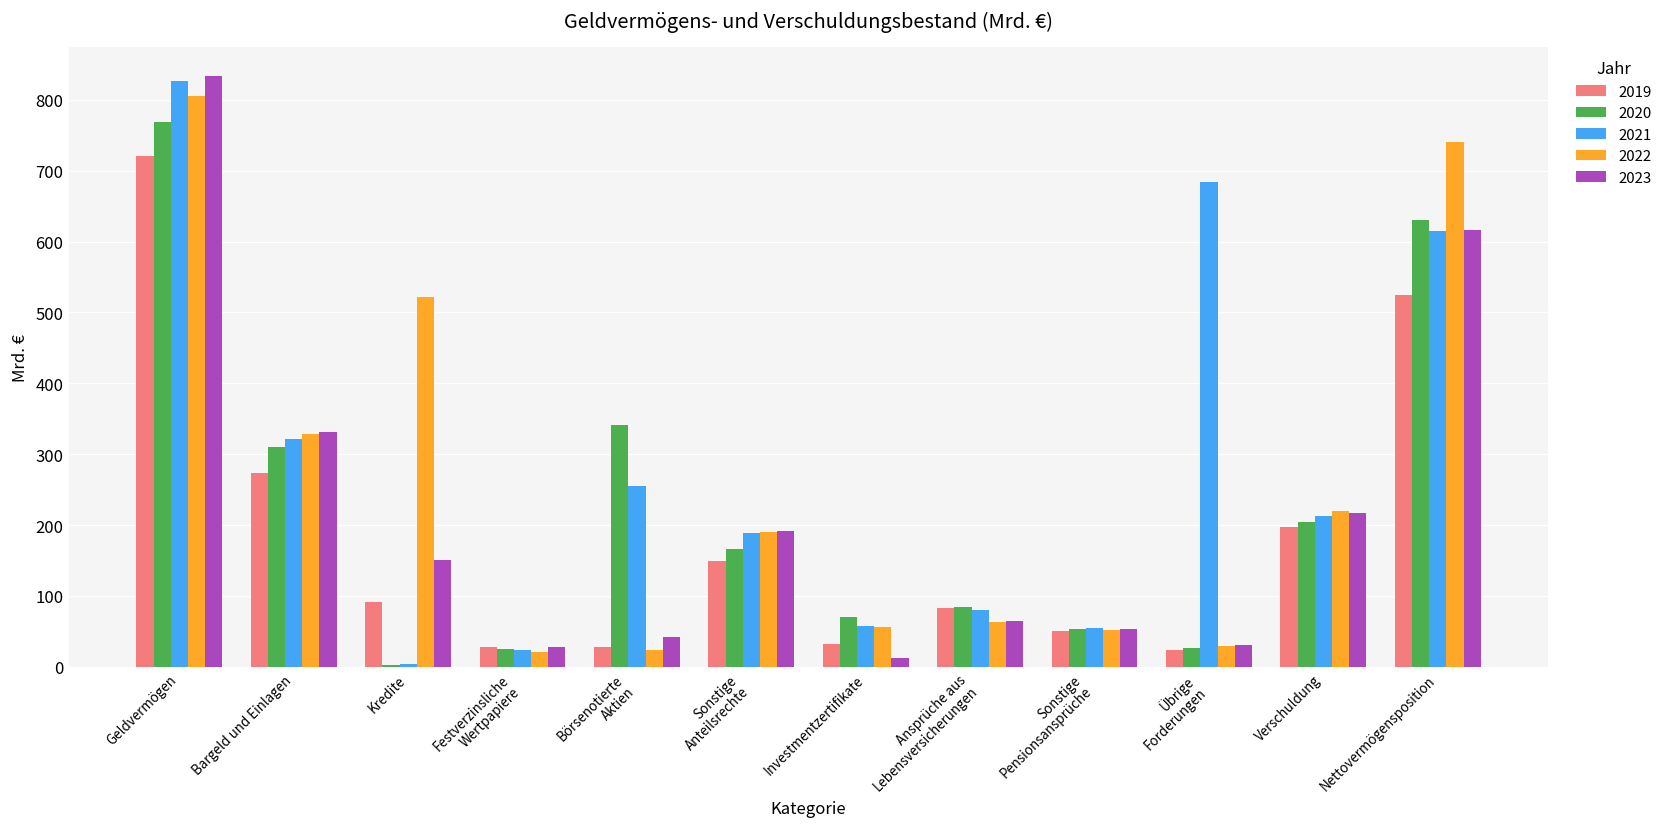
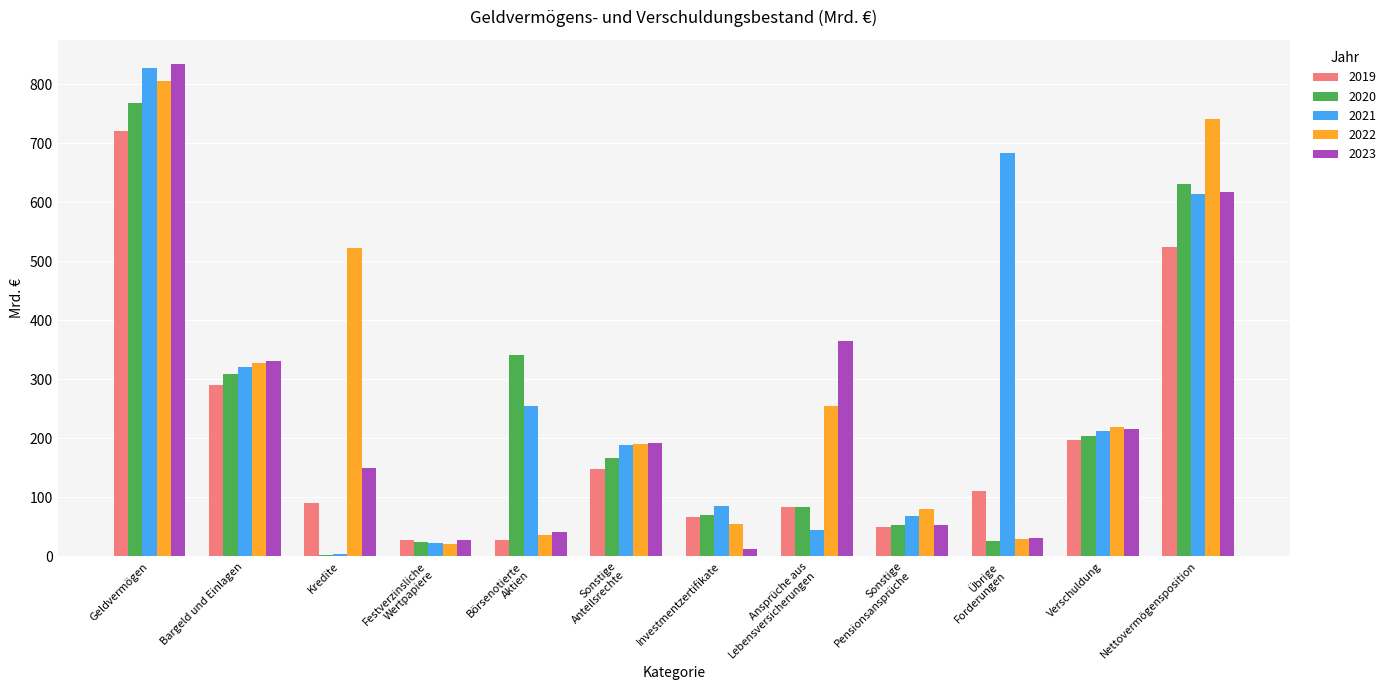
  {
    "2019": {
      "Geldvermögen": 720,
-     "Bargeld und Einlagen": 270,
+     "Bargeld und Einlagen": 290,
      "Kredite": 90,
      "Festverzinsliche Wertpapiere": 30,
      "Börsenotierte Aktien": 30,
      "Sonstige Anteilsrechte": 150,
-     "Investmentzertifikate": 30,
+     "Investmentzertifikate": 70,
      "Ansprüche aus Lebensversicherungen": 80,
      "Sonstige Pensionsansprüche": 50,
-     "Übrige Forderungen": 20,
+     "Übrige Forderungen": 110,
      "Verschuldung": 200,
      "Nettovermögensposition": 520
    },
    "2020": {
      "Geldvermögen": 770,
      "Bargeld und Einlagen": 310,
      "Festverzinsliche Wertpapiere": 30,
      "Börsenotierte Aktien": 340,
      "Sonstige Anteilsrechte": 170,
      "Investmentzertifikate": 70,
      "Ansprüche aus Lebensversicherungen": 80,
      "Sonstige Pensionsansprüche": 50,
      "Übrige Forderungen": 30,
      "Verschuldung": 200,
      "Nettovermögensposition": 630
    },
    "2021": {
      "Geldvermögen": 830,
      "Bargeld und Einlagen": 320,
      "Festverzinsliche Wertpapiere": 20,
      "Börsenotierte Aktien": 260,
      "Sonstige Anteilsrechte": 190,
-     "Investmentzertifikate": 60,
-     "Ansprüche aus Lebensversicherungen": 80,
-     "Sonstige Pensionsansprüche": 50,
+     "Investmentzertifikate": 90,
+     "Ansprüche aus Lebensversicherungen": 40,
+     "Sonstige Pensionsansprüche": 70,
      "Übrige Forderungen": 680,
      "Verschuldung": 210,
      "Nettovermögensposition": 610
    },
    "2022": {
      "Geldvermögen": 810,
      "Bargeld und Einlagen": 330,
      "Kredite": 520,
      "Festverzinsliche Wertpapiere": 20,
-     "Börsenotierte Aktien": 20,
+     "Börsenotierte Aktien": 40,
      "Sonstige Anteilsrechte": 190,
      "Investmentzertifikate": 60,
-     "Ansprüche aus Lebensversicherungen": 60,
-     "Sonstige Pensionsansprüche": 50,
+     "Ansprüche aus Lebensversicherungen": 250,
+     "Sonstige Pensionsansprüche": 80,
      "Übrige Forderungen": 30,
      "Verschuldung": 220,
      "Nettovermögensposition": 740
    },
    "2023": {
      "Geldvermögen": 830,
      "Bargeld und Einlagen": 330,
      "Kredite": 150,
      "Festverzinsliche Wertpapiere": 30,
      "Börsenotierte Aktien": 40,
      "Sonstige Anteilsrechte": 190,
      "Investmentzertifikate": 10,
-     "Ansprüche aus Lebensversicherungen": 60,
+     "Ansprüche aus Lebensversicherungen": 370,
      "Sonstige Pensionsansprüche": 50,
      "Übrige Forderungen": 30,
      "Verschuldung": 220,
      "Nettovermögensposition": 620
    }
  }
